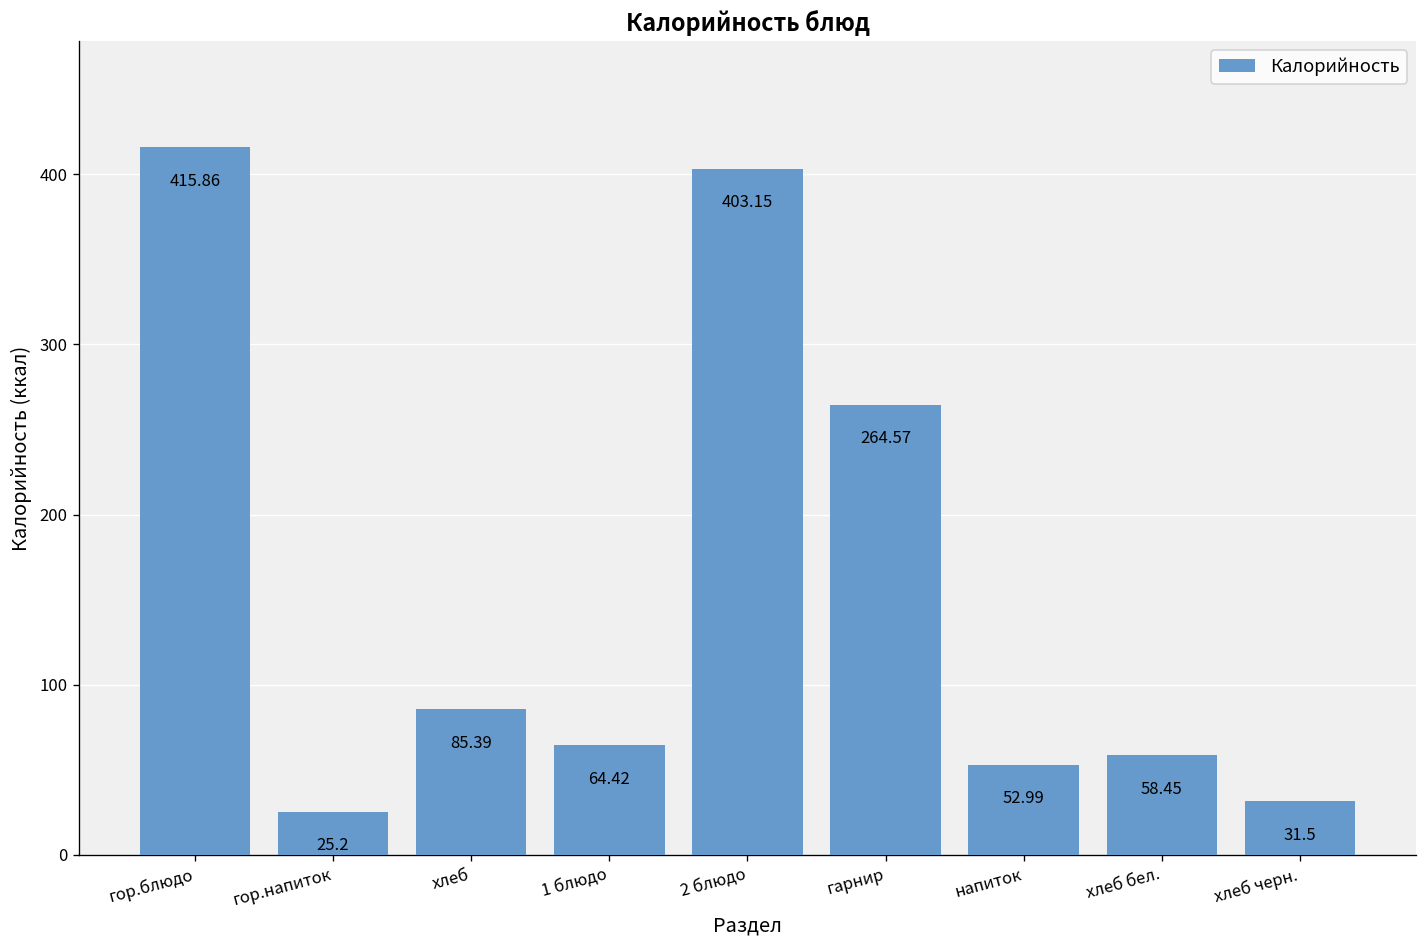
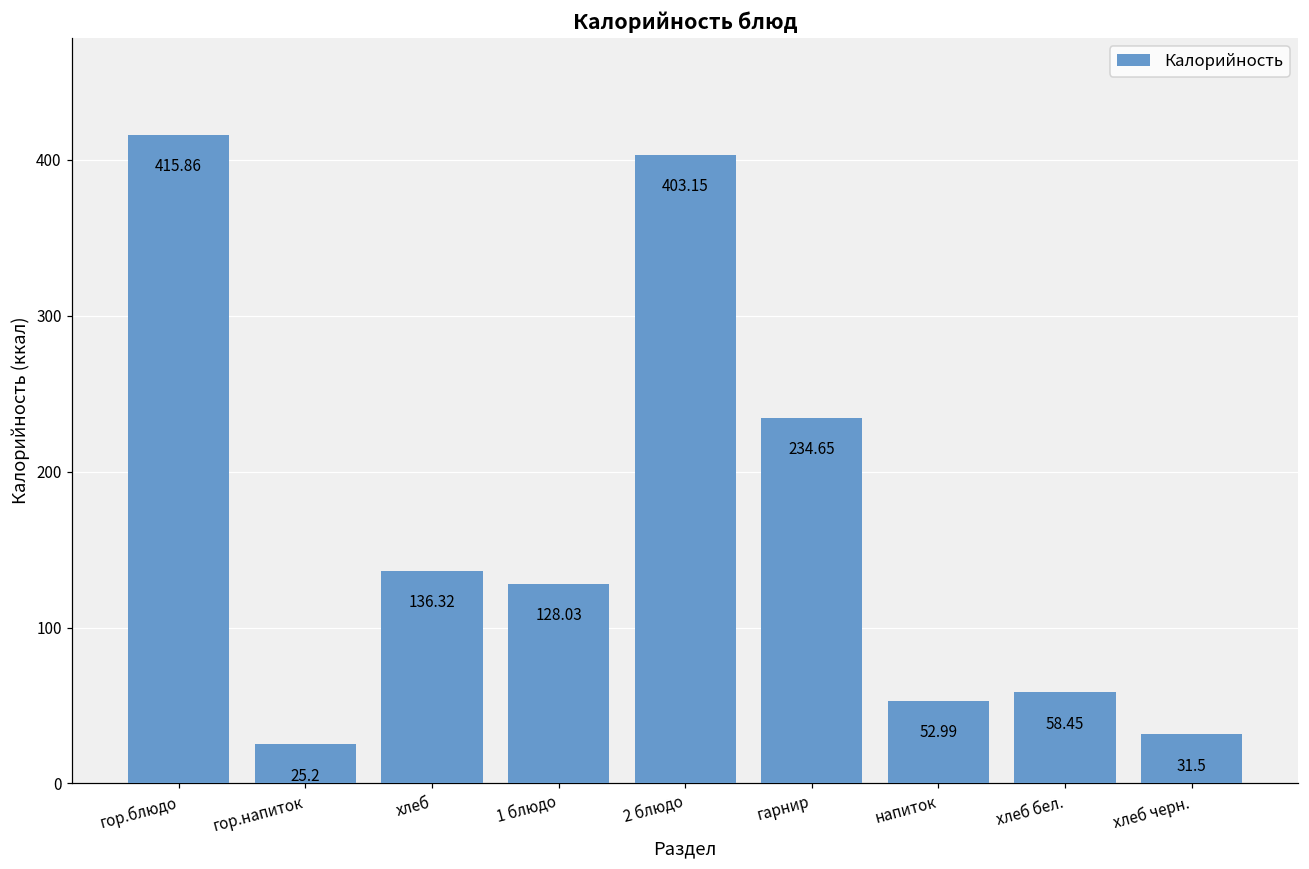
  {
    "гор.блюдо": 415.86,
    "гор.напиток": 25.2,
-   "хлеб": 85.39,
-   "1 блюдо": 64.42,
+   "хлеб": 136.32,
+   "1 блюдо": 128.03,
    "2 блюдо": 403.15,
-   "гарнир": 264.57,
+   "гарнир": 234.65,
    "напиток": 52.99,
    "хлеб бел.": 58.45,
    "хлеб черн.": 31.5
  }
